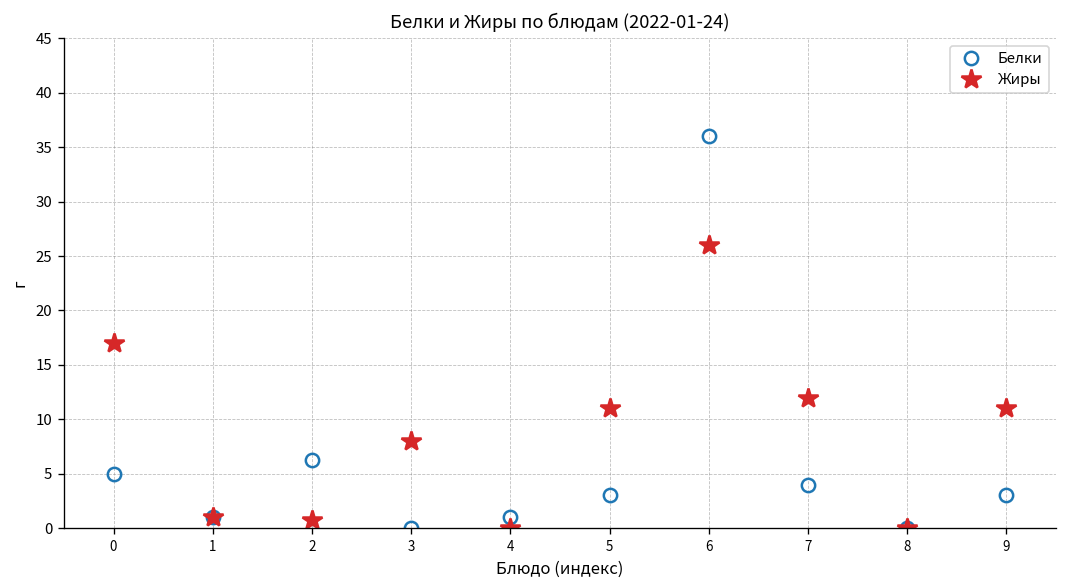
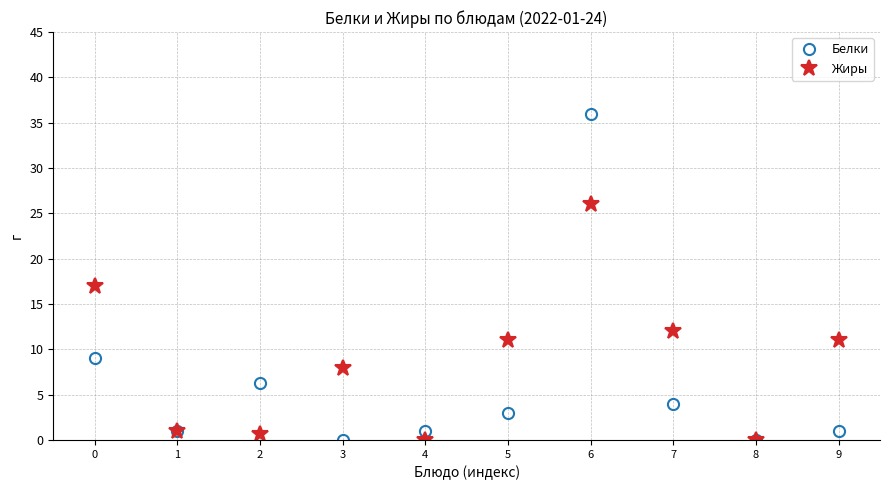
  {
    "Белки": {
-     "0": 5,
+     "0": 9,
      "2": 6,
      "3": 0,
      "4": 1,
      "5": 3,
      "6": 36,
      "7": 4,
-     "9": 3
+     "9": 1
    },
    "Жиры": {
      "0": 17,
      "2": 1,
      "3": 8,
      "4": 0,
      "5": 11,
      "6": 26,
      "7": 12,
      "9": 11
    }
  }
